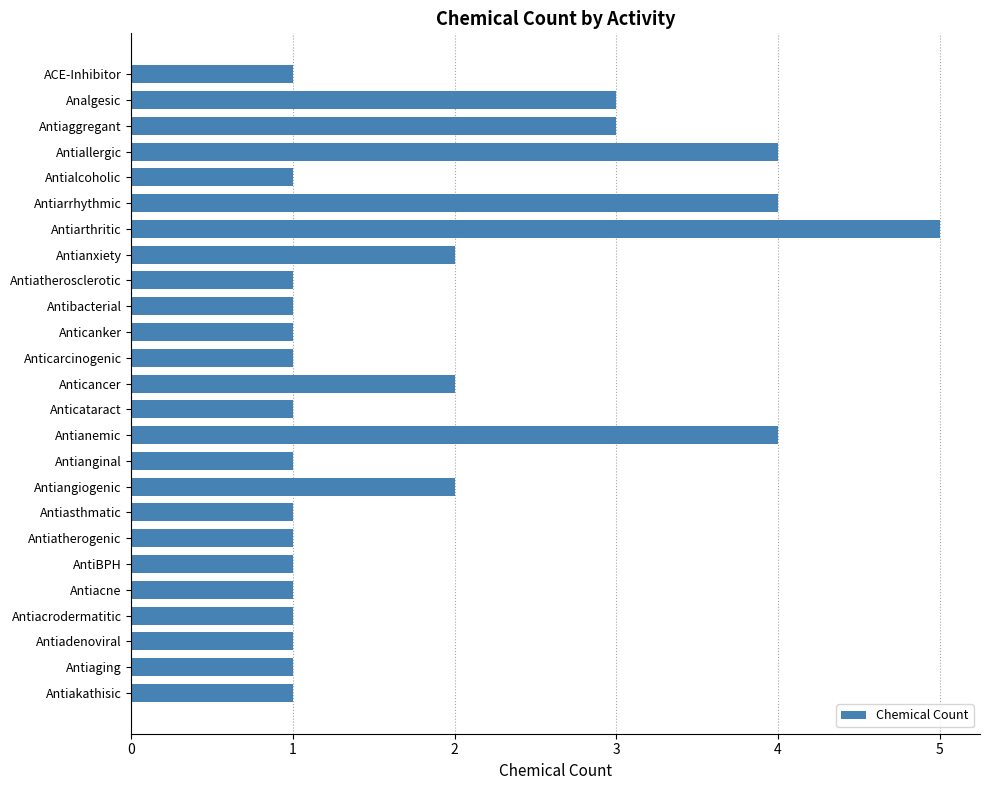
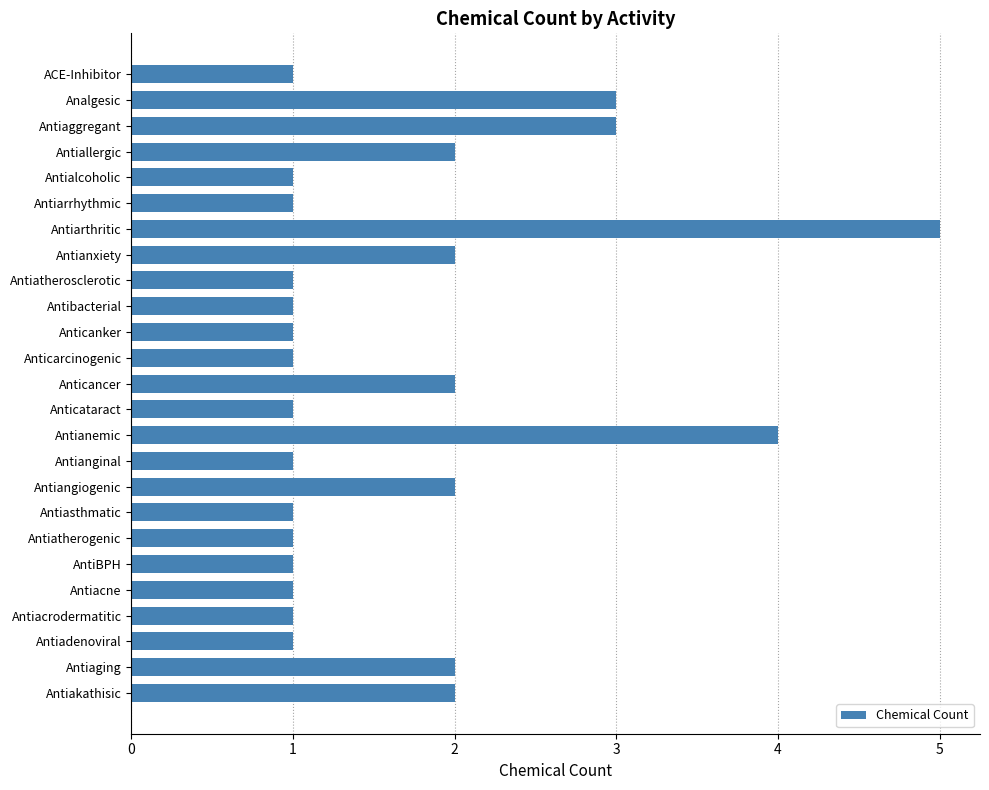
  {
    "ACE-Inhibitor": 1,
    "Analgesic": 3,
    "Antiaggregant": 3,
-   "Antiallergic": 4,
+   "Antiallergic": 2,
    "Antialcoholic": 1,
-   "Antiarrhythmic": 4,
+   "Antiarrhythmic": 1,
    "Antiarthritic": 5,
    "Antianxiety": 2,
    "Antiatherosclerotic": 1,
    "Antibacterial": 1,
    "Anticanker": 1,
    "Anticarcinogenic": 1,
    "Anticancer": 2,
    "Anticataract": 1,
    "Antianemic": 4,
    "Antianginal": 1,
    "Antiangiogenic": 2,
    "Antiasthmatic": 1,
    "Antiatherogenic": 1,
    "AntiBPH": 1,
    "Antiacne": 1,
    "Antiacrodermatitic": 1,
    "Antiadenoviral": 1,
-   "Antiaging": 1,
-   "Antiakathisic": 1
+   "Antiaging": 2,
+   "Antiakathisic": 2
  }
